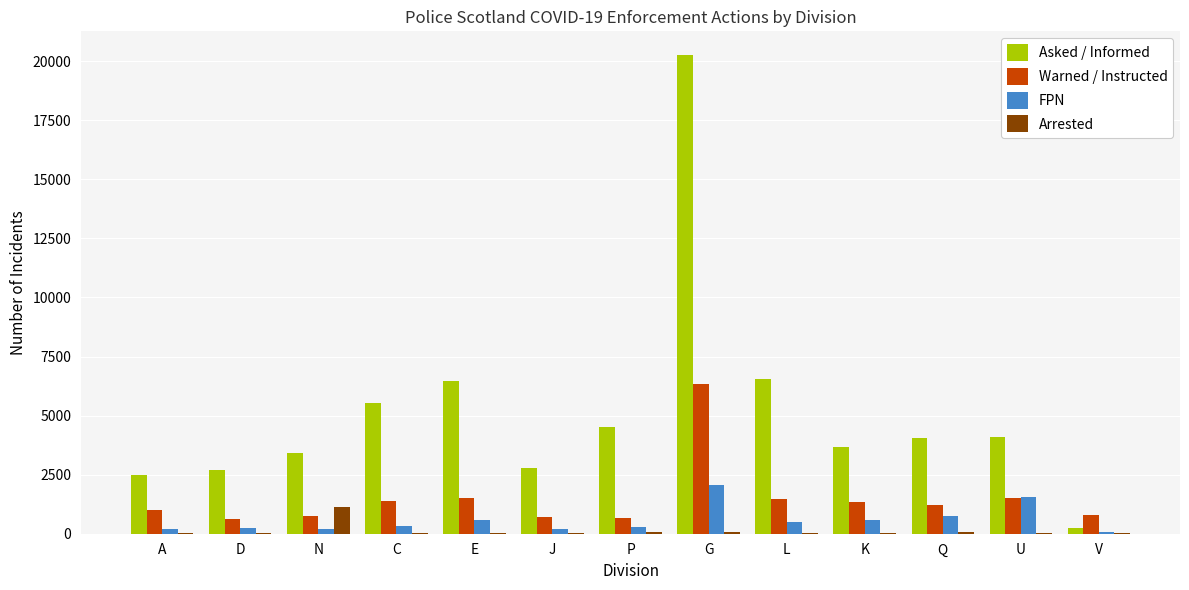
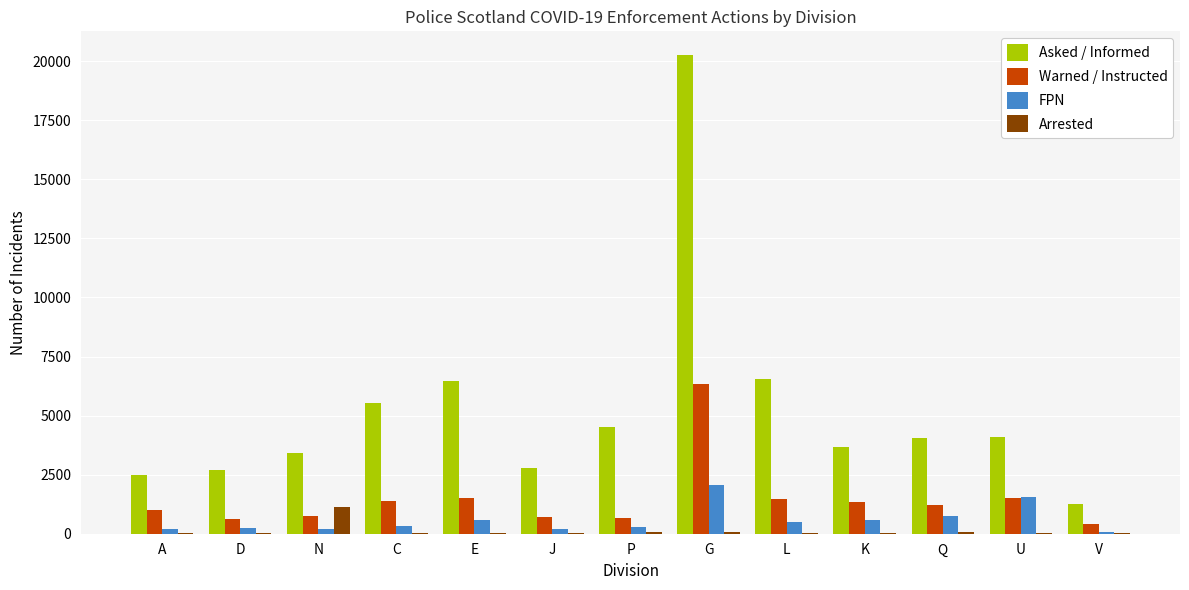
  {
    "Asked / Informed": {
      "A": 2500,
      "D": 2700,
      "N": 3400,
      "C": 5500,
      "E": 6500,
      "J": 2800,
      "P": 4500,
      "G": 20300,
      "L": 6600,
      "K": 3700,
      "Q": 4100,
      "U": 4100,
-     "V": 200
+     "V": 1300
    },
    "Warned / Instructed": {
      "A": 1000,
      "D": 600,
      "N": 700,
      "C": 1400,
      "E": 1500,
      "J": 700,
      "P": 700,
      "G": 6300,
      "L": 1500,
      "K": 1400,
      "Q": 1200,
      "U": 1500,
-     "V": 800
+     "V": 400
    },
    "FPN": {
      "A": 200,
      "D": 200,
      "N": 200,
      "C": 300,
      "E": 600,
      "J": 200,
      "P": 300,
      "G": 2100,
      "L": 500,
      "K": 600,
      "Q": 700,
      "U": 1600
    },
    "Arrested": {
      "N": 1100
    }
  }
